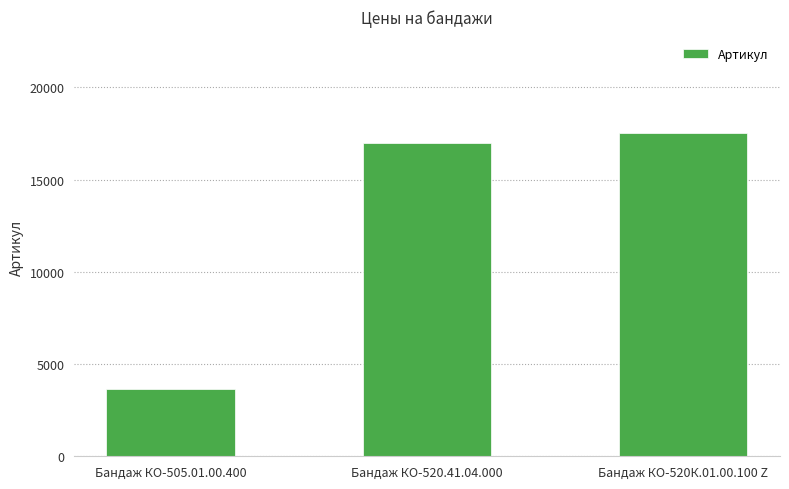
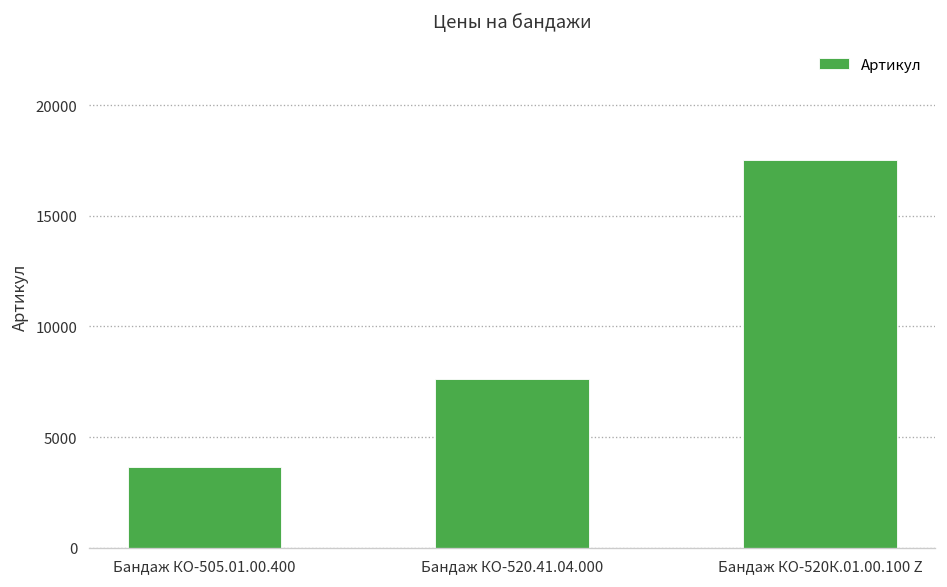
  {
    "Бандаж КО-505.01.00.400": 3700,
-   "Бандаж КО-520.41.04.000": 17000,
+   "Бандаж КО-520.41.04.000": 7600,
    "Бандаж КО-520К.01.00.100 Z": 17500
  }
